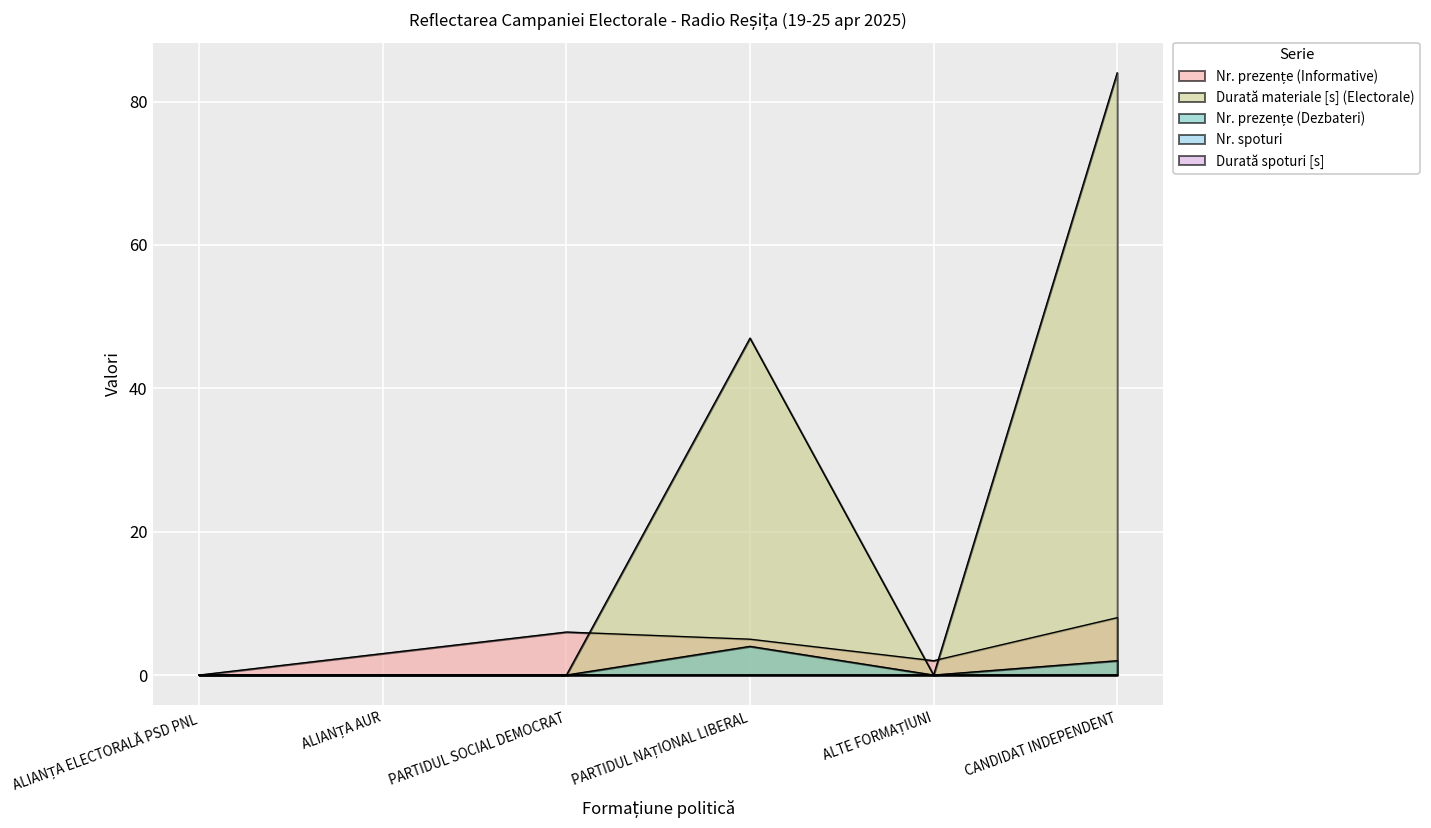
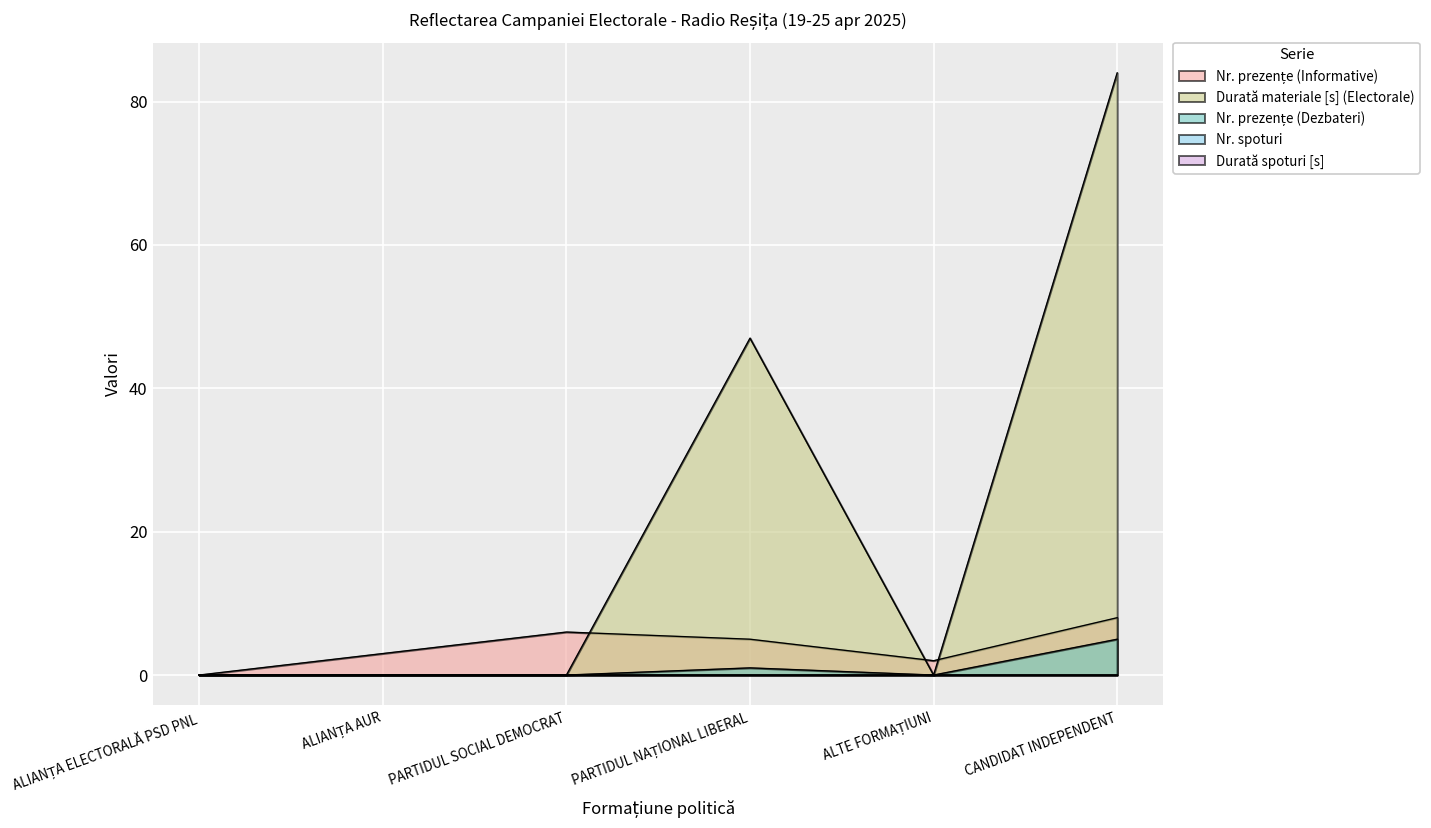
  {
    "Nr. prezențe (Dezbateri)": {
-     "PARTIDUL NAȚIONAL LIBERAL": 4,
-     "CANDIDAT INDEPENDENT": 2
+     "PARTIDUL NAȚIONAL LIBERAL": 1,
+     "CANDIDAT INDEPENDENT": 5
    },
    "Durată spoturi [s]": {
      "PARTIDUL NAȚIONAL LIBERAL": 0,
      "CANDIDAT INDEPENDENT": 0
    }
  }
